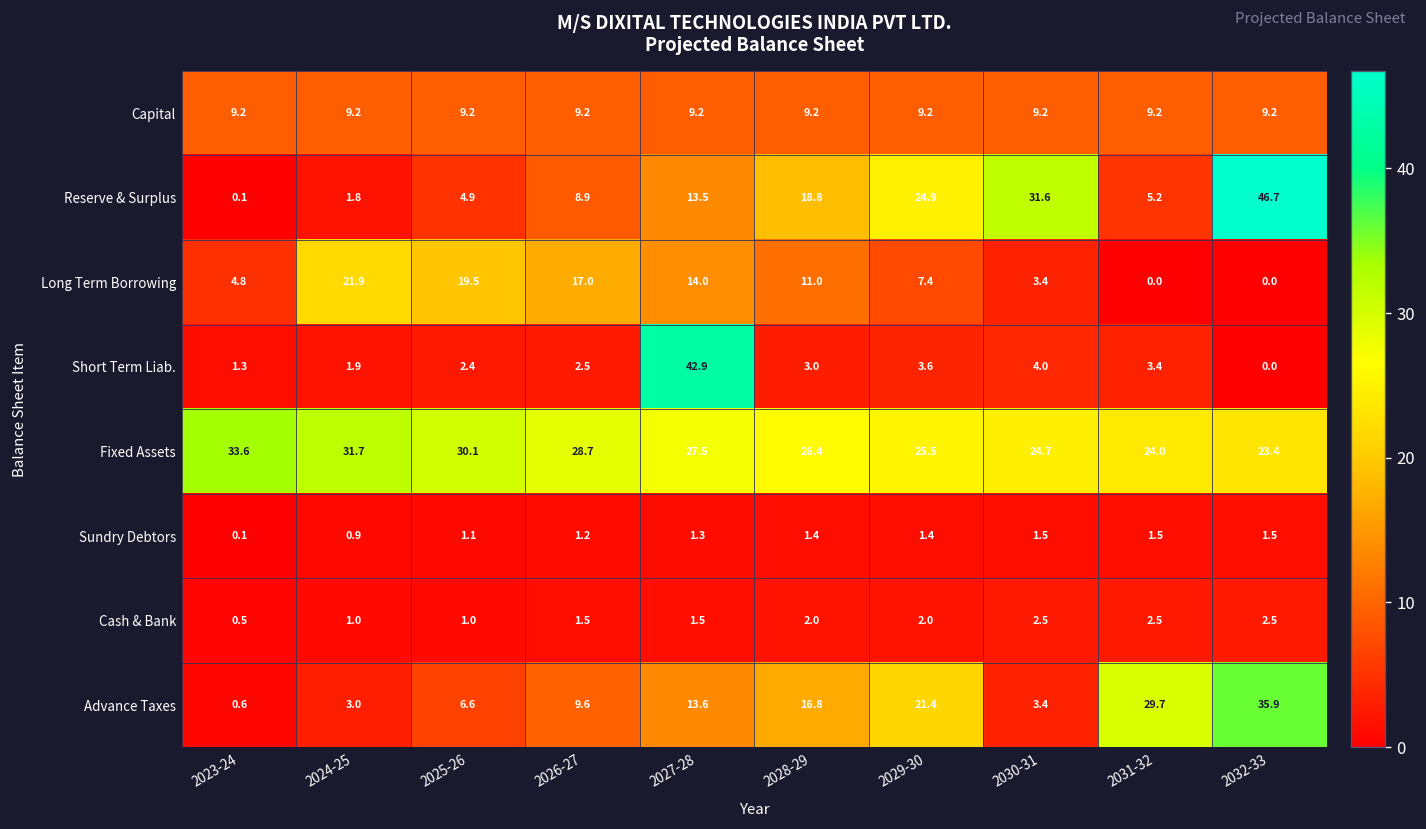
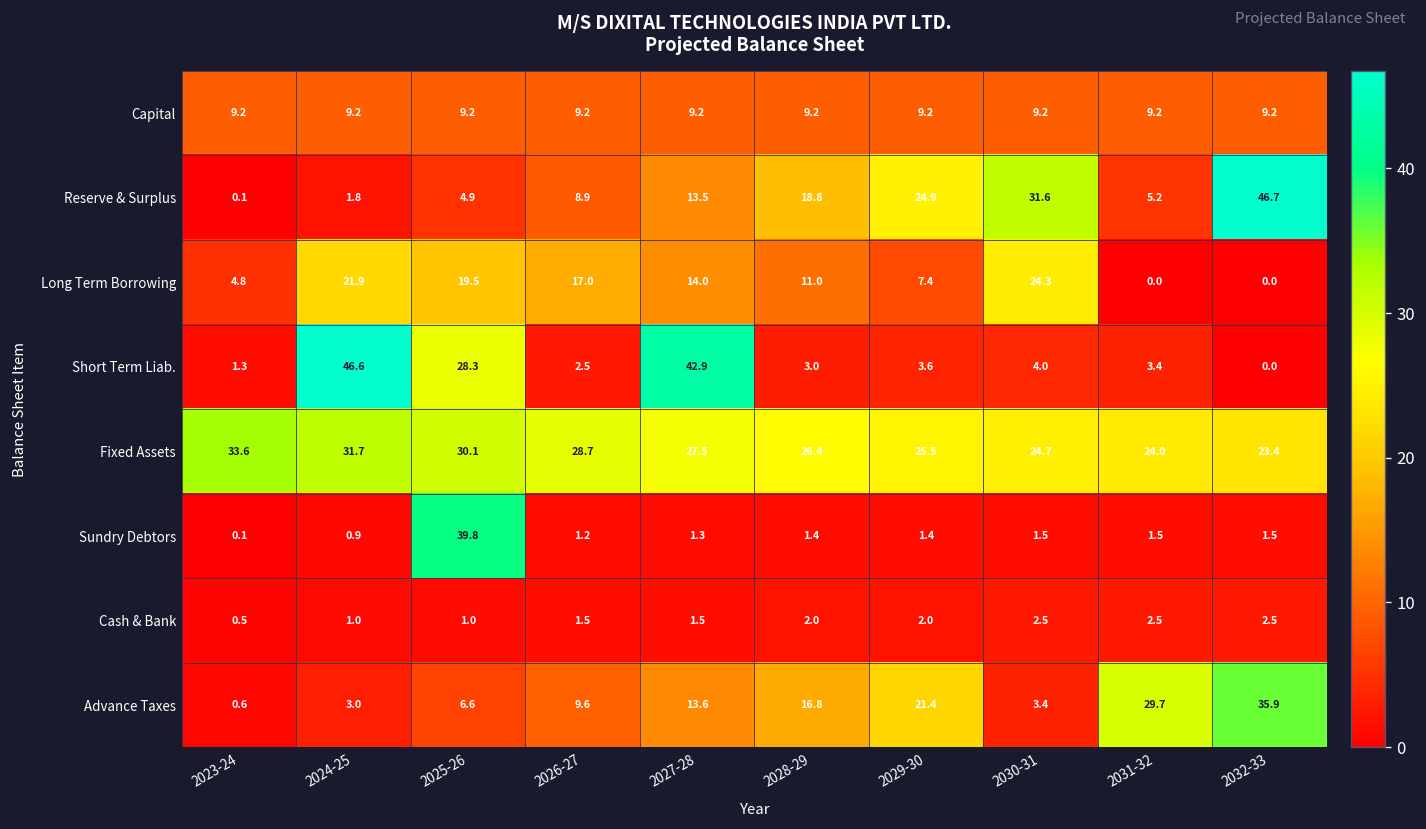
  {
    "Capital": {
      "2023-24": 9.2,
      "2024-25": 9.2,
      "2025-26": 9.2,
      "2026-27": 9.2,
      "2027-28": 9.2,
      "2028-29": 9.2,
      "2029-30": 9.2,
      "2030-31": 9.2,
      "2031-32": 9.2,
      "2032-33": 9.2
    },
    "Reserve & Surplus": {
      "2023-24": 0.1,
      "2024-25": 1.8,
      "2025-26": 4.9,
      "2026-27": 8.9,
      "2027-28": 13.5,
      "2028-29": 18.8,
      "2029-30": 24.9,
      "2030-31": 31.6,
      "2031-32": 5.2,
      "2032-33": 46.7
    },
    "Long Term Borrowing": {
      "2023-24": 4.8,
      "2024-25": 21.9,
      "2025-26": 19.5,
      "2026-27": 17.0,
      "2027-28": 14.0,
      "2028-29": 11.0,
      "2029-30": 7.4,
-     "2030-31": 3.4,
+     "2030-31": 24.3,
      "2031-32": 0.0,
      "2032-33": 0.0
    },
    "Short Term Liab.": {
      "2023-24": 1.3,
-     "2024-25": 1.9,
-     "2025-26": 2.4,
+     "2024-25": 46.6,
+     "2025-26": 28.3,
      "2026-27": 2.5,
      "2027-28": 42.9,
      "2028-29": 3.0,
      "2029-30": 3.6,
      "2030-31": 4.0,
      "2031-32": 3.4,
      "2032-33": 0.0
    },
    "Fixed Assets": {
      "2023-24": 33.6,
      "2024-25": 31.7,
      "2025-26": 30.1,
      "2026-27": 28.7,
      "2027-28": 27.5,
      "2028-29": 26.4,
      "2029-30": 25.5,
      "2030-31": 24.7,
      "2031-32": 24.0,
      "2032-33": 23.4
    },
    "Sundry Debtors": {
      "2023-24": 0.1,
      "2024-25": 0.9,
-     "2025-26": 1.1,
+     "2025-26": 39.8,
      "2026-27": 1.2,
      "2027-28": 1.3,
      "2028-29": 1.4,
      "2029-30": 1.4,
      "2030-31": 1.5,
      "2031-32": 1.5,
      "2032-33": 1.5
    },
    "Cash & Bank": {
      "2023-24": 0.5,
      "2024-25": 1.0,
      "2025-26": 1.0,
      "2026-27": 1.5,
      "2027-28": 1.5,
      "2028-29": 2.0,
      "2029-30": 2.0,
      "2030-31": 2.5,
      "2031-32": 2.5,
      "2032-33": 2.5
    },
    "Advance Taxes": {
      "2023-24": 0.6,
      "2024-25": 3.0,
      "2025-26": 6.6,
      "2026-27": 9.6,
      "2027-28": 13.6,
      "2028-29": 16.8,
      "2029-30": 21.4,
      "2030-31": 3.4,
      "2031-32": 29.7,
      "2032-33": 35.9
    }
  }
